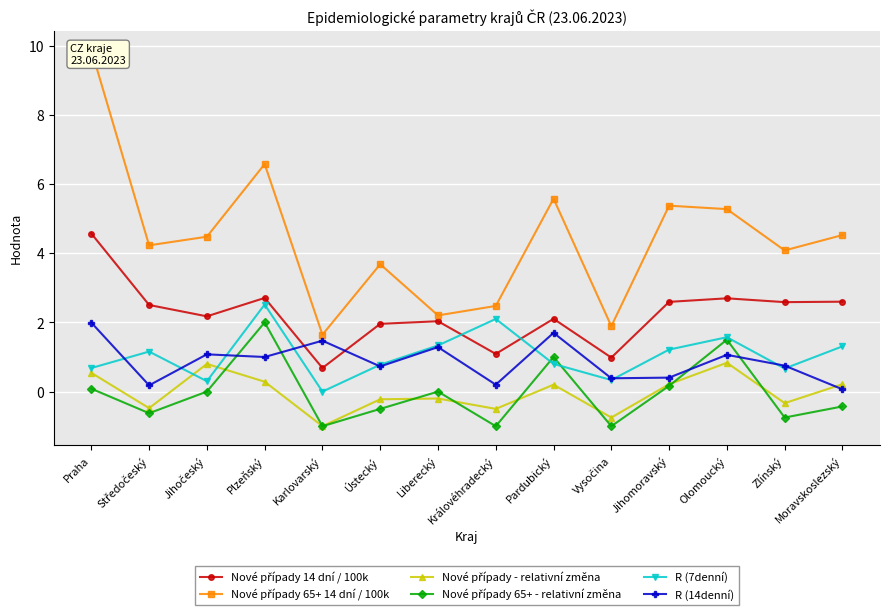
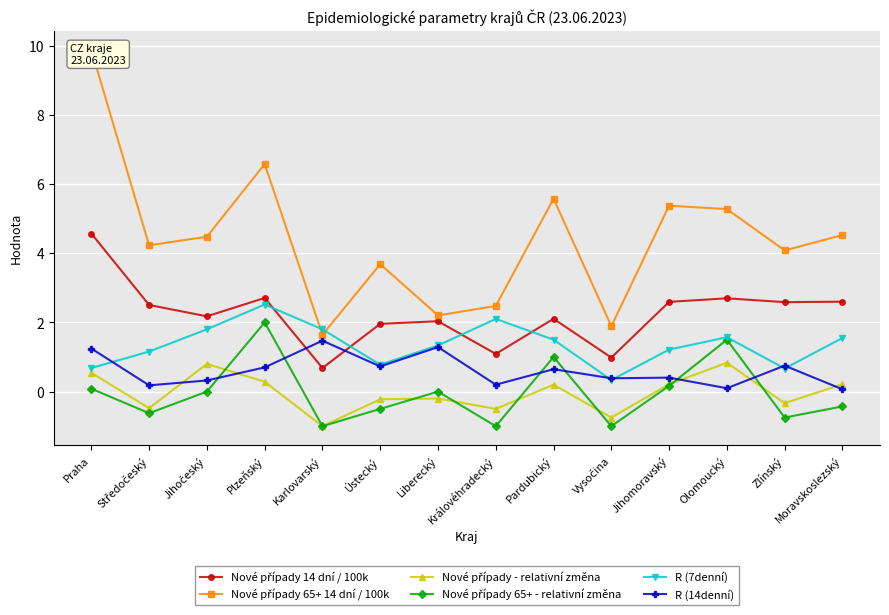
  {
    "Nové případy 14 dní / 100k": {
      "Praha": 4.6,
      "Středočeský": 2.5,
      "Jihočeský": 2.2,
      "Plzeňský": 2.7,
      "Karlovarský": 0.7,
      "Ústecký": 2.0,
      "Liberecký": 2.0,
      "Královéhradecký": 1.1,
      "Pardubický": 2.1,
      "Vysočina": 1.0,
      "Jihomoravský": 2.6,
      "Olomoucký": 2.7,
      "Zlínský": 2.6,
      "Moravskoslezský": 2.6
    },
    "Nové případy 65+ 14 dní / 100k": {
      "Středočeský": 4.2,
      "Jihočeský": 4.5,
      "Plzeňský": 6.6,
      "Karlovarský": 1.6,
      "Ústecký": 3.7,
      "Liberecký": 2.2,
      "Královéhradecký": 2.5,
      "Pardubický": 5.6,
      "Vysočina": 1.9,
      "Jihomoravský": 5.4,
      "Olomoucký": 5.3,
      "Zlínský": 4.1,
      "Moravskoslezský": 4.5
    },
    "Nové případy - relativní změna": {
      "Praha": 0.5,
      "Středočeský": -0.5,
      "Jihočeský": 0.8,
      "Plzeňský": 0.3,
      "Ústecký": -0.2,
      "Liberecký": -0.2,
      "Královéhradecký": -0.5,
      "Pardubický": 0.2,
      "Vysočina": -0.8,
      "Olomoucký": 0.8,
      "Zlínský": -0.3,
      "Moravskoslezský": 0.2
    },
    "Nové případy 65+ - relativní změna": {
      "Praha": 0.1,
      "Středočeský": -0.6,
      "Jihočeský": 0.0,
      "Plzeňský": 2.0,
      "Ústecký": -0.5,
      "Liberecký": 0.0,
      "Královéhradecký": -1.0,
      "Pardubický": 1.0,
      "Vysočina": -1.0,
      "Zlínský": -0.8,
      "Moravskoslezský": -0.4
    },
    "R (7denní)": {
      "Praha": 0.7,
      "Středočeský": 1.2,
-     "Jihočeský": 0.3,
+     "Jihočeský": 1.8,
      "Plzeňský": 2.5,
-     "Karlovarský": 0.0,
+     "Karlovarský": 1.8,
      "Královéhradecký": 2.1,
-     "Pardubický": 0.8,
+     "Pardubický": 1.5,
      "Jihomoravský": 1.2,
      "Zlínský": 0.7,
-     "Moravskoslezský": 1.3
+     "Moravskoslezský": 1.6
    },
    "R (14denní)": {
-     "Praha": 2.0,
+     "Praha": 1.2,
      "Středočeský": 0.2,
-     "Jihočeský": 1.1,
-     "Plzeňský": 1.0,
+     "Jihočeský": 0.3,
+     "Plzeňský": 0.7,
      "Karlovarský": 1.5,
      "Královéhradecký": 0.2,
-     "Pardubický": 1.7,
+     "Pardubický": 0.6,
      "Jihomoravský": 0.4,
-     "Olomoucký": 1.1,
+     "Olomoucký": 0.1,
      "Zlínský": 0.8,
      "Moravskoslezský": 0.1
    }
  }
